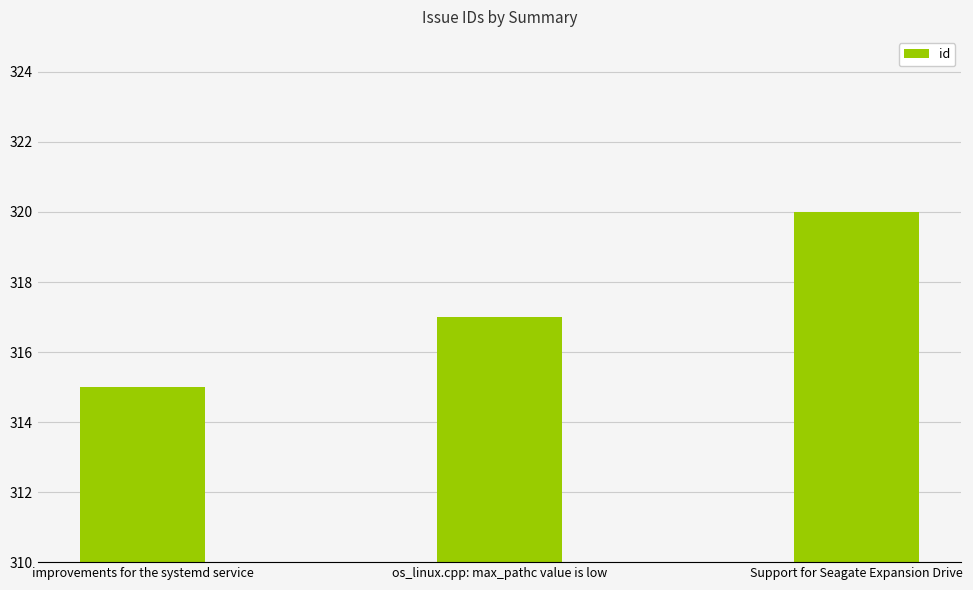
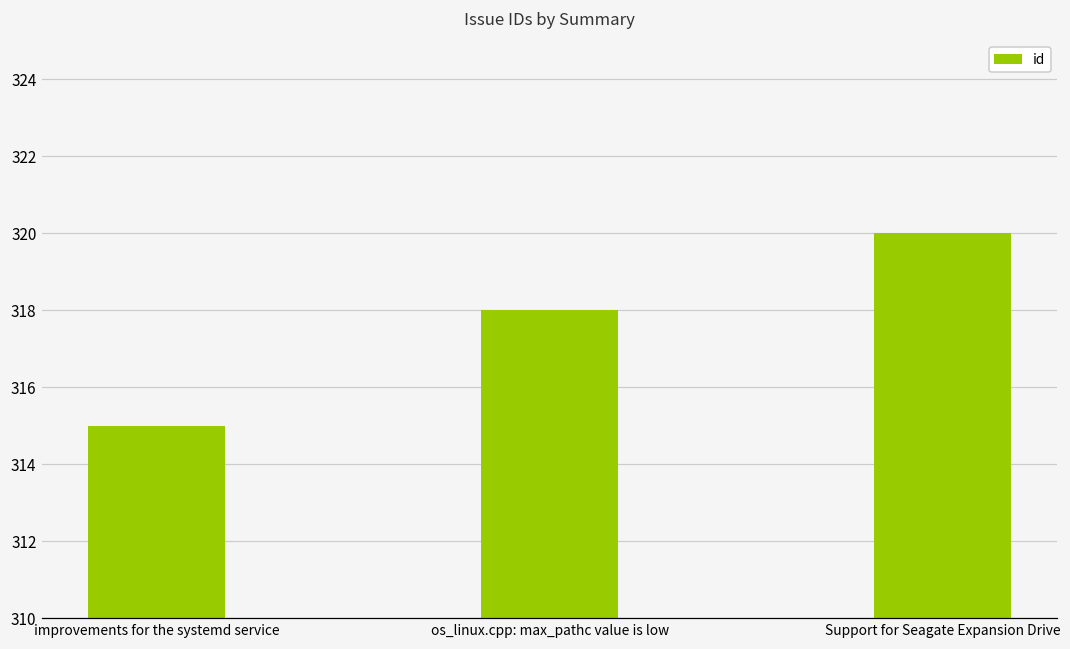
  {
    "improvements for the systemd service": 315,
-   "os_linux.cpp: max_pathc value is low": 317,
+   "os_linux.cpp: max_pathc value is low": 318,
    "Support for Seagate Expansion Drive": 320
  }
